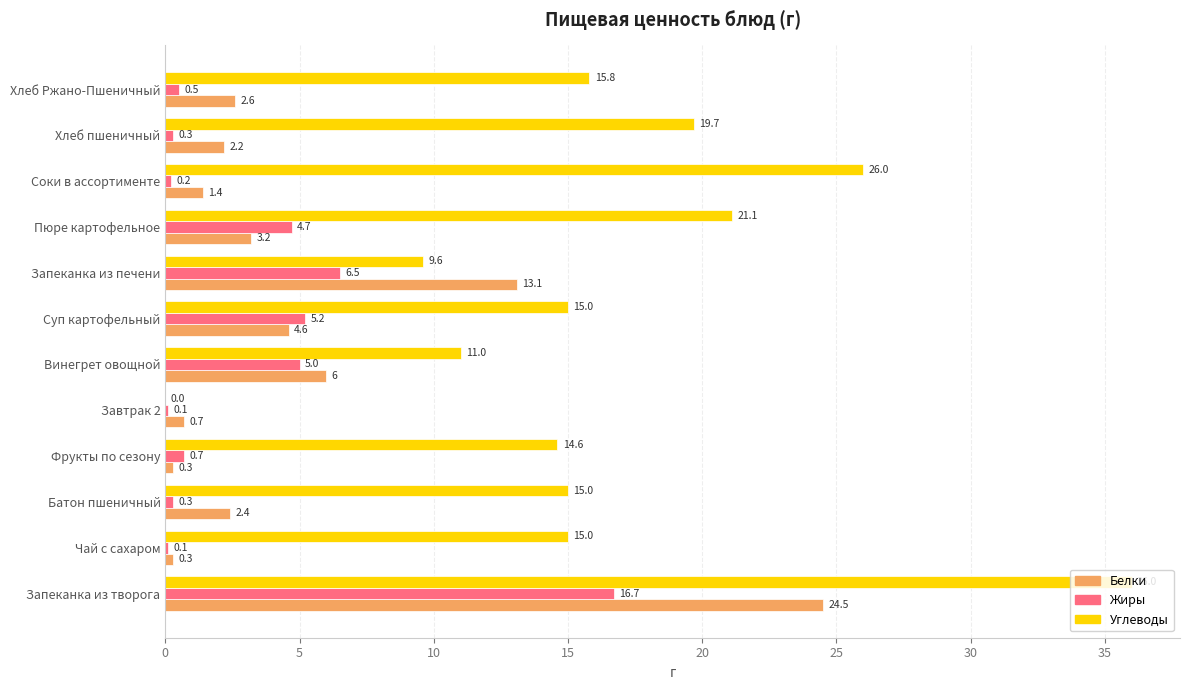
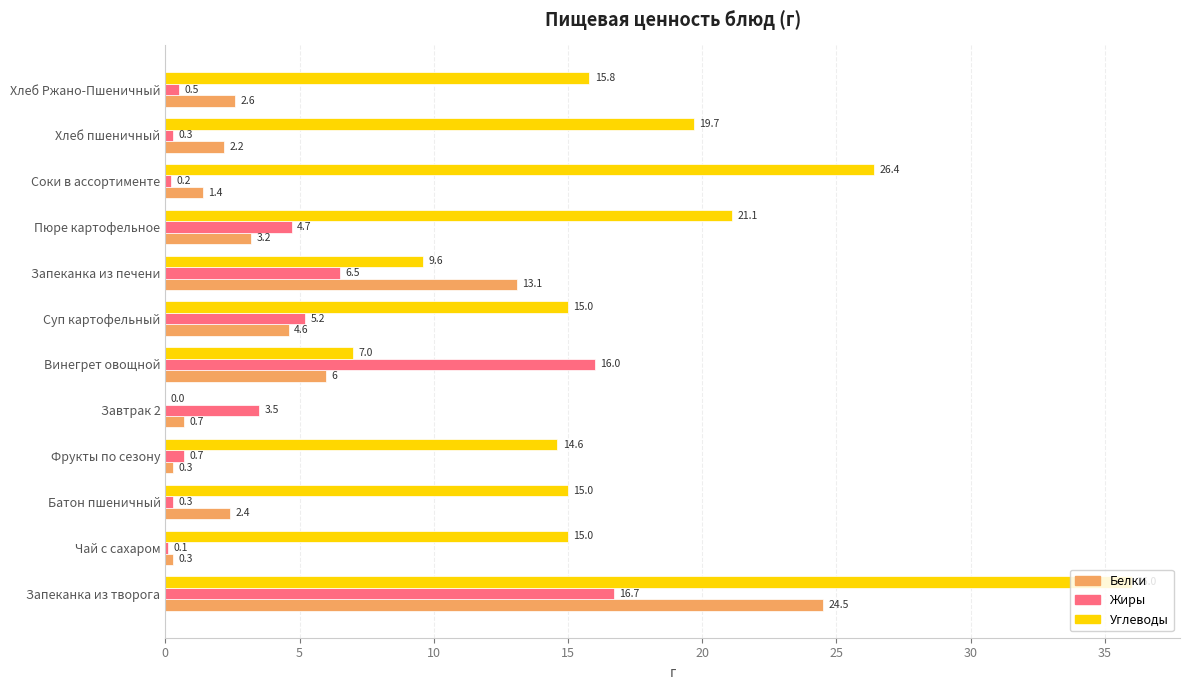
  {
    "Белки": {
      "Хлеб Ржано-Пшеничный": 2.6,
      "Хлеб пшеничный": 2.2,
      "Соки в ассортименте": 1.4,
      "Пюре картофельное": 3.2,
      "Запеканка из печени": 13.1,
      "Суп картофельный": 4.6,
      "Винегрет овощной": 6,
      "Завтрак 2": 0.7,
      "Фрукты по сезону": 0.3,
      "Батон пшеничный": 2.4,
      "Чай с сахаром": 0.3,
      "Запеканка из творога": 24.5
    },
    "Жиры": {
      "Хлеб Ржано-Пшеничный": 0.5,
      "Хлеб пшеничный": 0.3,
      "Соки в ассортименте": 0.2,
      "Пюре картофельное": 4.7,
      "Запеканка из печени": 6.5,
      "Суп картофельный": 5.2,
-     "Винегрет овощной": 5.0,
-     "Завтрак 2": 0.1,
+     "Винегрет овощной": 16.0,
+     "Завтрак 2": 3.5,
      "Фрукты по сезону": 0.7,
      "Батон пшеничный": 0.3,
      "Чай с сахаром": 0.1,
      "Запеканка из творога": 16.7
    },
    "Углеводы": {
      "Хлеб Ржано-Пшеничный": 15.8,
      "Хлеб пшеничный": 19.7,
-     "Соки в ассортименте": 26.0,
+     "Соки в ассортименте": 26.4,
      "Пюре картофельное": 21.1,
      "Запеканка из печени": 9.6,
      "Суп картофельный": 15.0,
-     "Винегрет овощной": 11.0,
+     "Винегрет овощной": 7.0,
      "Завтрак 2": 0.0,
      "Фрукты по сезону": 14.6,
      "Батон пшеничный": 15.0,
      "Чай с сахаром": 15.0
    }
  }
